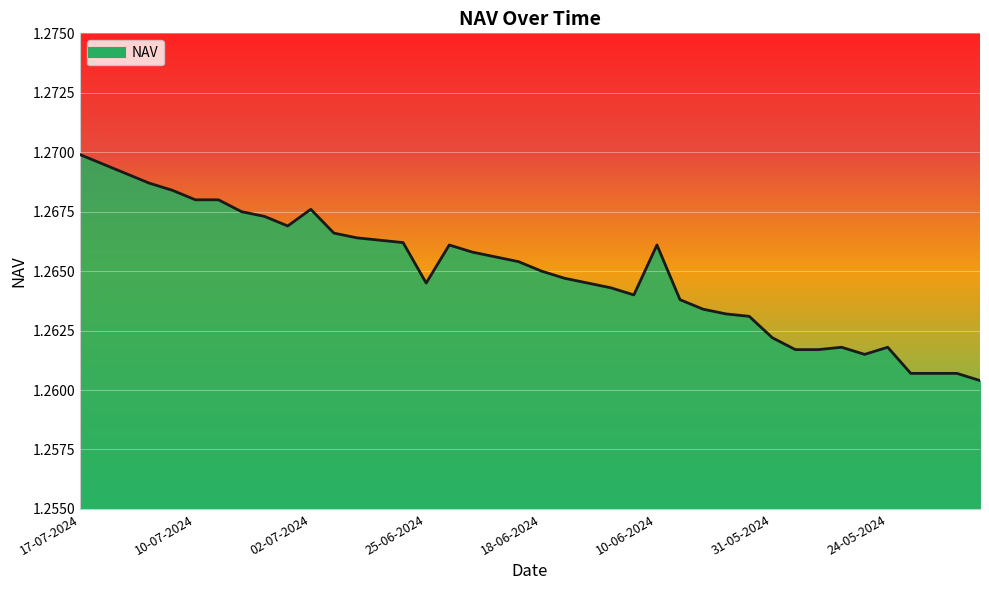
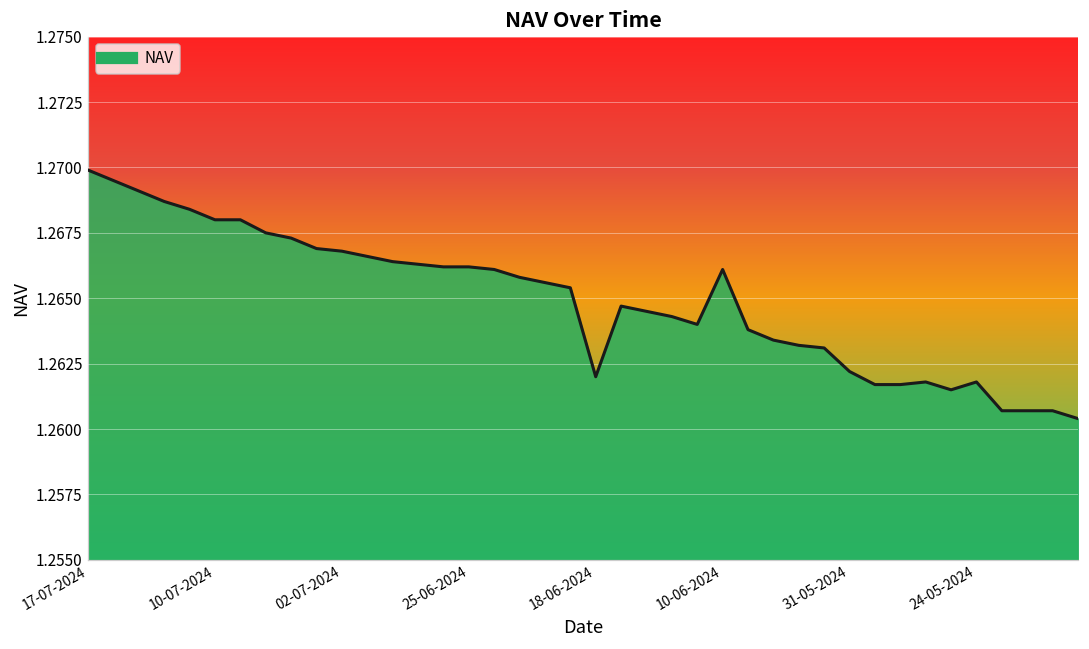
  {
    "17-07-2024": 1.2699,
    "10-07-2024": 1.2680,
-   "02-07-2024": 1.2676,
-   "25-06-2024": 1.2645,
-   "18-06-2024": 1.265,
+   "02-07-2024": 1.2668,
+   "25-06-2024": 1.2662,
+   "18-06-2024": 1.262,
    "10-06-2024": 1.2661,
    "31-05-2024": 1.2622,
    "24-05-2024": 1.2618
  }
